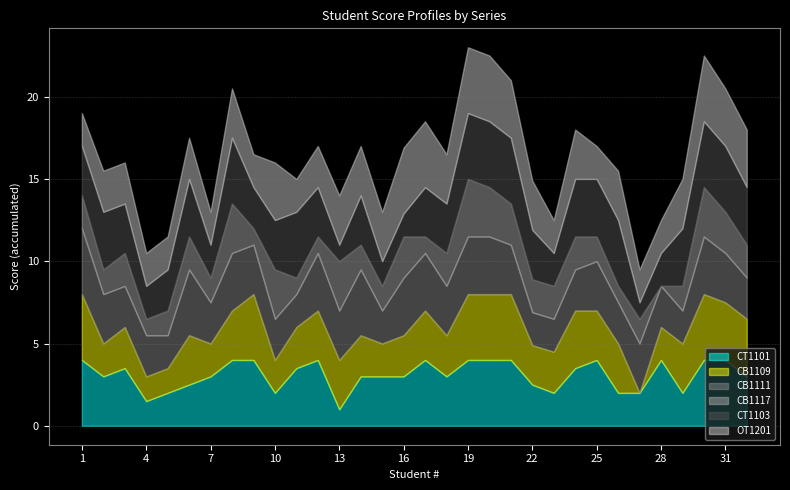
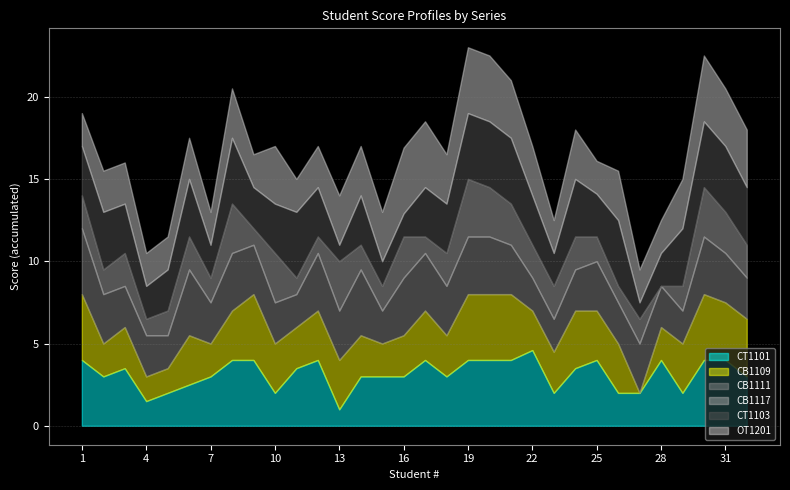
  {
    "CT1101": {
      "1": 4.0,
      "4": 1.5,
      "7": 3.0,
      "10": 2.0,
      "13": 1.0,
      "16": 3.0,
      "19": 4.0,
-     "22": 2.5,
+     "22": 4.6,
      "25": 4.0,
      "28": 4.0
    },
    "CB1109": {
      "1": 4,
      "4": 1.5,
      "7": 2,
-     "10": 2,
+     "10": 3,
      "13": 3,
      "16": 2.5,
      "19": 4,
      "22": 2.4,
      "25": 3,
      "28": 2,
      "31": 3.5
    },
    "CT1103": {
      "1": 3.0,
      "4": 2.0,
      "7": 2.0,
      "10": 3.0,
      "13": 1.0,
      "16": 1.4,
      "19": 4.0,
      "22": 3.0,
-     "25": 3.5,
+     "25": 2.6,
      "28": 2.0,
      "31": 4.0
    }
  }
